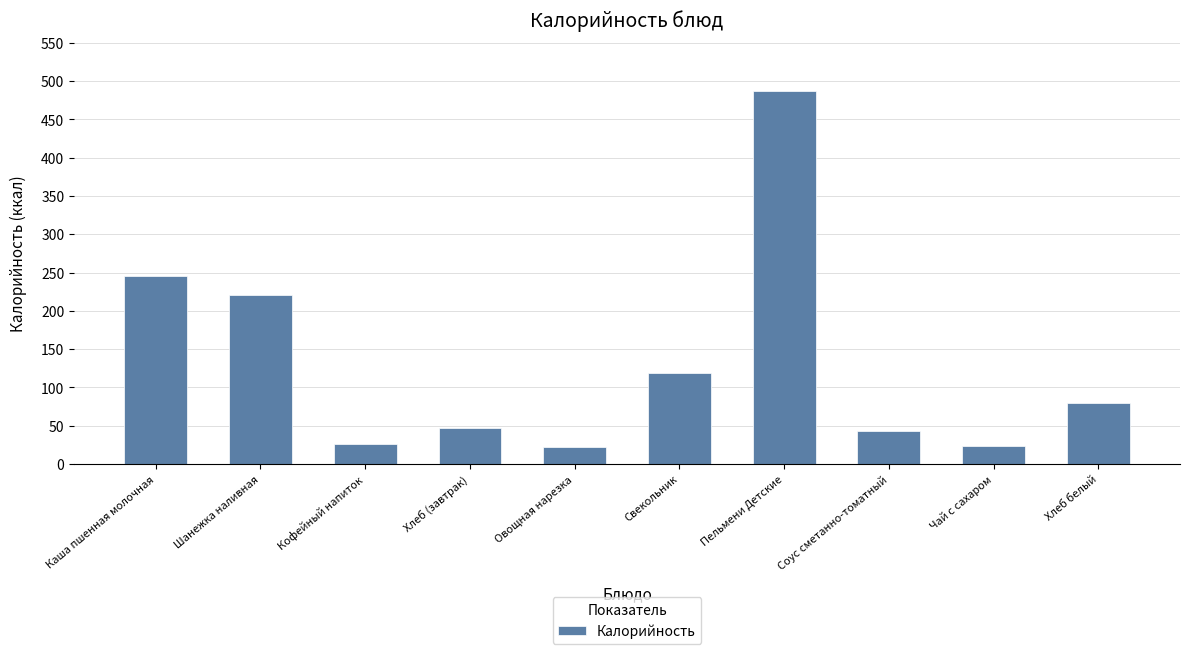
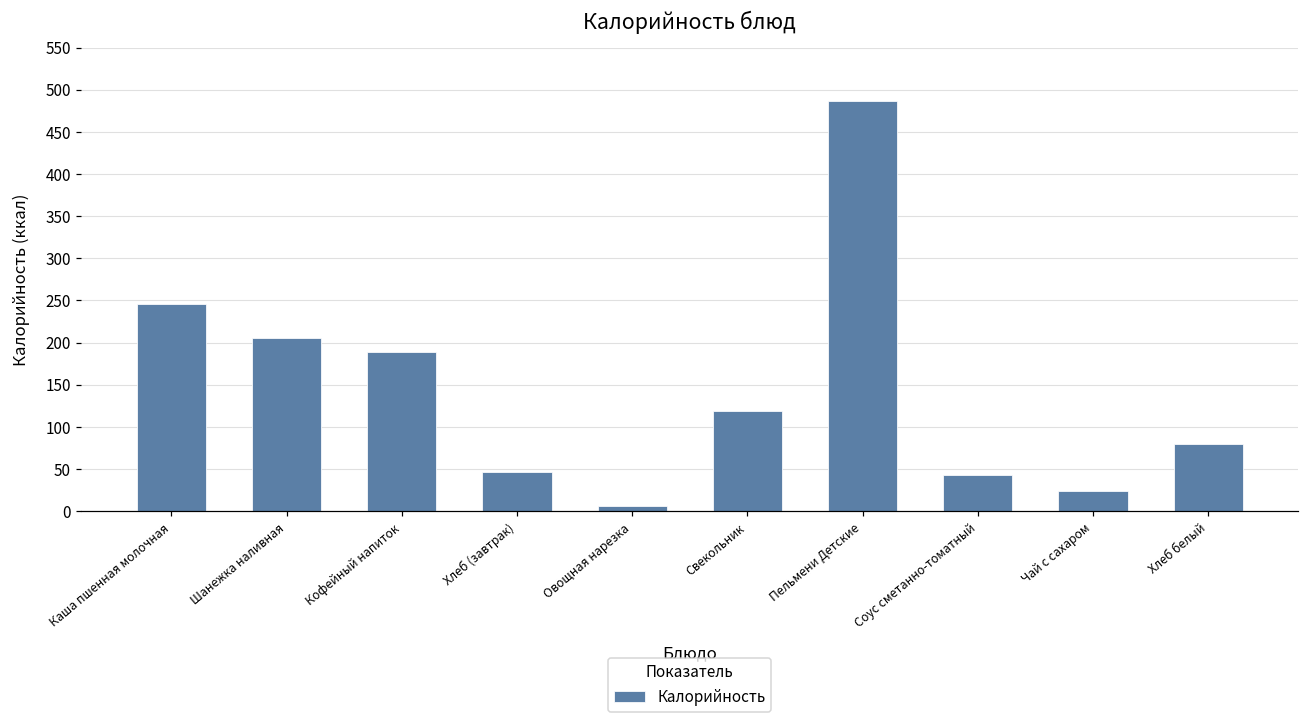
  {
    "Каша пшенная молочная": 250,
-   "Шанежка наливная": 220,
-   "Кофейный напиток": 30,
+   "Шанежка наливная": 210,
+   "Кофейный напиток": 190,
    "Хлеб (завтрак)": 50,
-   "Овощная нарезка": 20,
+   "Овощная нарезка": 10,
    "Свекольник": 120,
    "Пельмени Детские": 490,
    "Соус сметанно-томатный": 40,
    "Чай с сахаром": 20,
    "Хлеб белый": 80
  }
